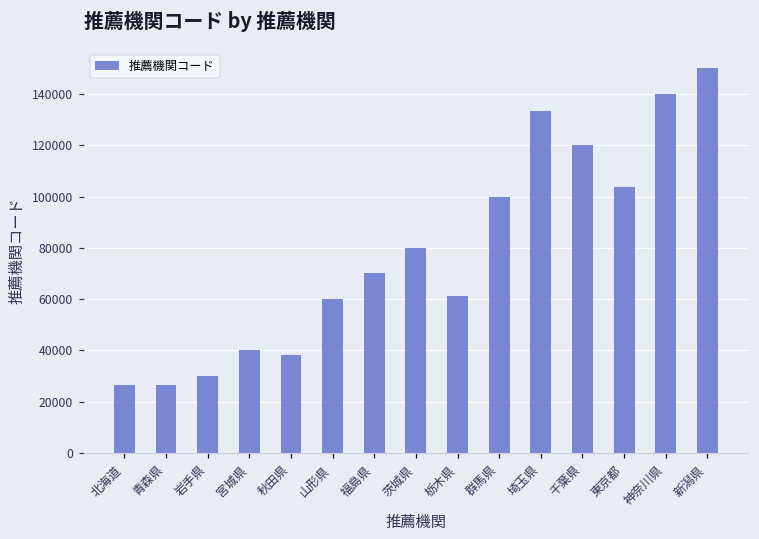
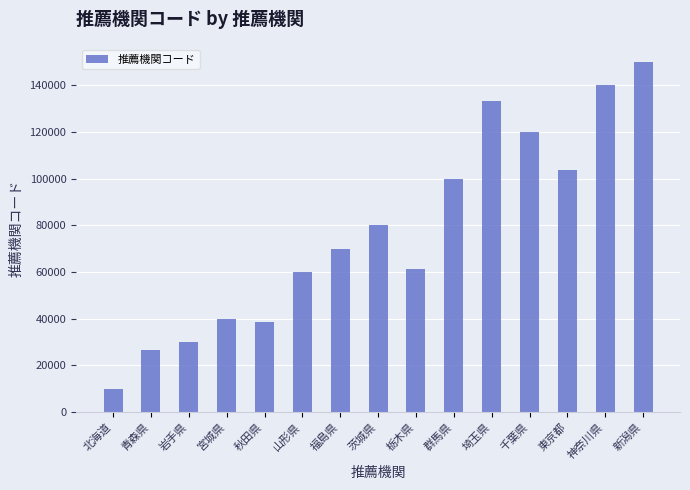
  {
-   "北海道": 26000,
+   "北海道": 10000,
    "青森県": 26000,
    "岩手県": 30000,
    "宮城県": 40000,
    "秋田県": 38000,
    "山形県": 60000,
    "福島県": 70000,
    "茨城県": 80000,
    "栃木県": 61000,
    "群馬県": 100000,
    "埼玉県": 133000,
    "千葉県": 120000,
    "東京都": 104000,
    "神奈川県": 140000,
    "新潟県": 150000
  }
